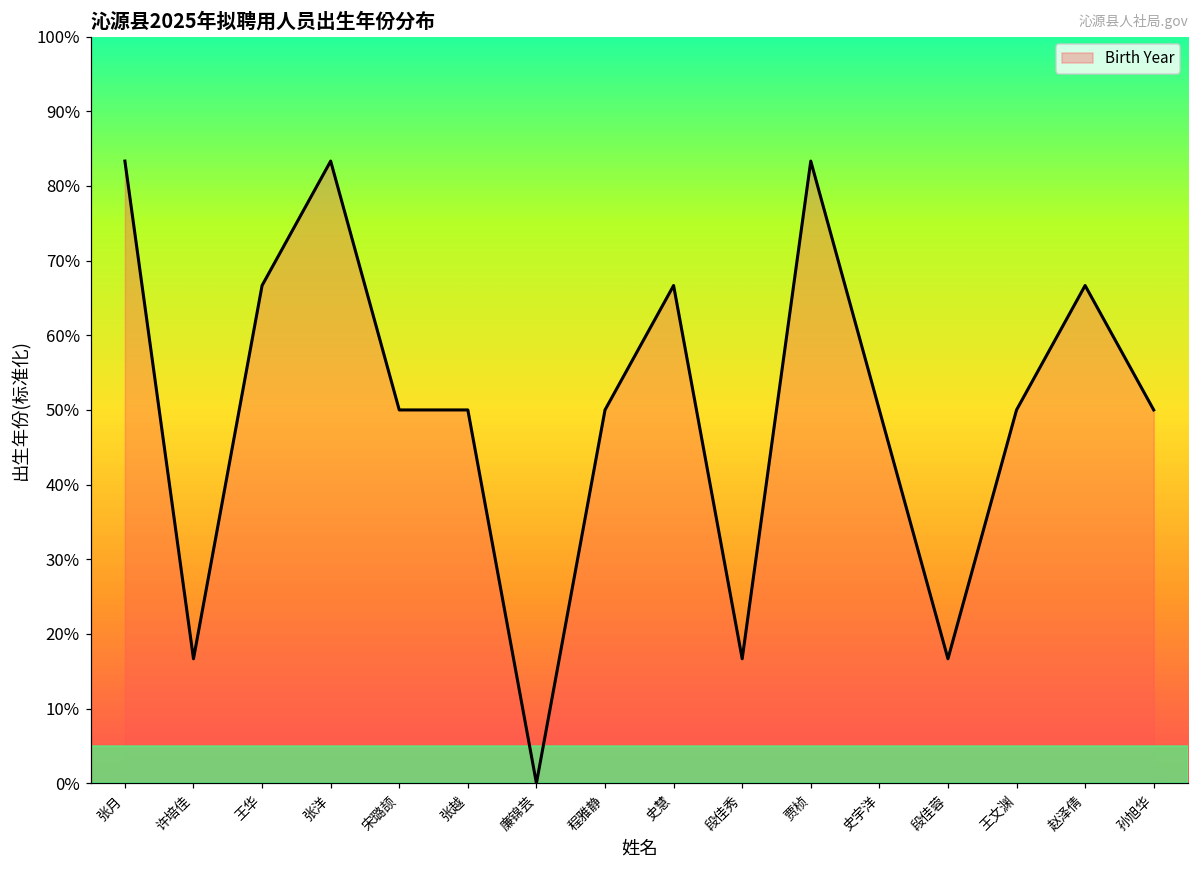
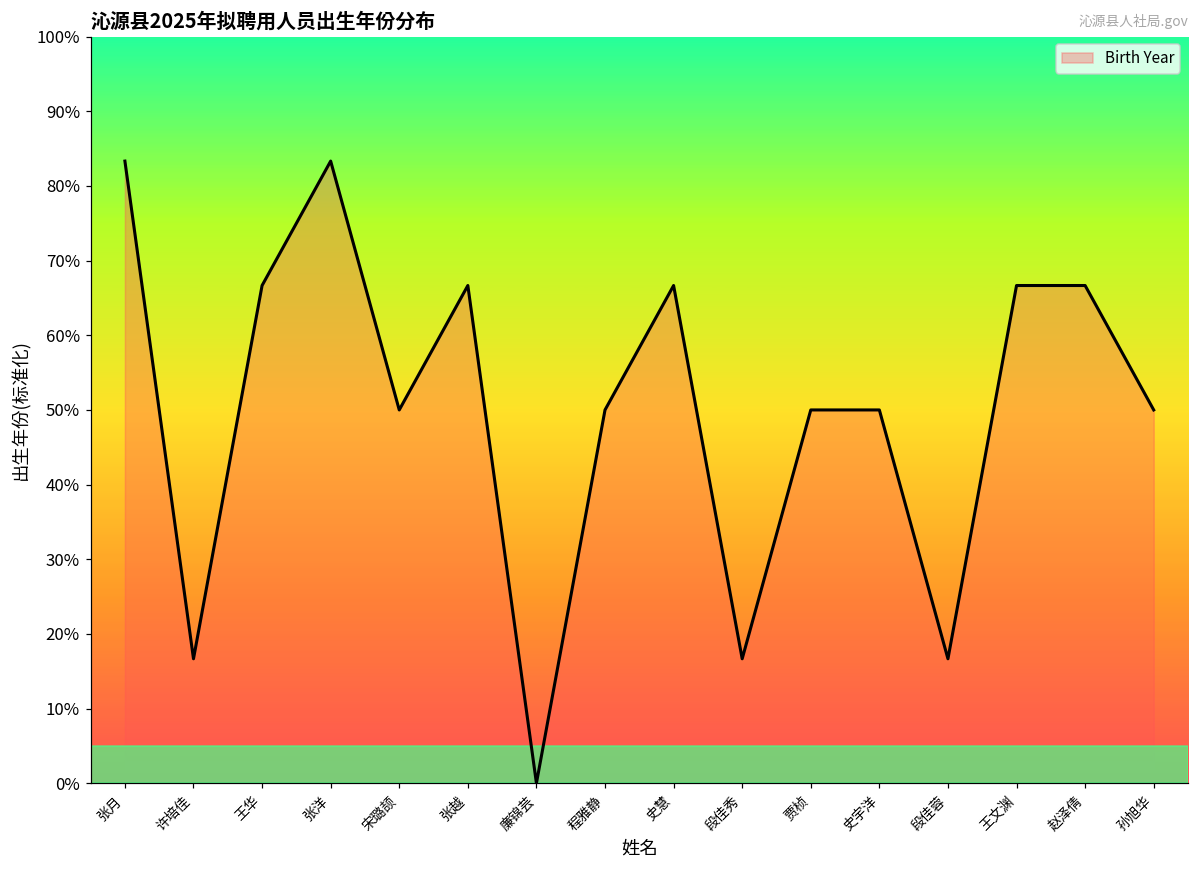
  {
    "张月": "83%",
    "许培佳": "17%",
    "王华": "67%",
    "张洋": "83%",
    "宋璐颉": "50%",
-   "张越": "50%",
+   "张越": "67%",
    "程雅静": "50%",
    "史慧": "67%",
    "段佳秀": "17%",
-   "贾桢": "83%",
+   "贾桢": "50%",
    "史宇洋": "50%",
    "段佳蓉": "17%",
-   "王文渊": "50%",
+   "王文渊": "67%",
    "赵泽倩": "67%",
    "孙旭华": "50%"
  }
